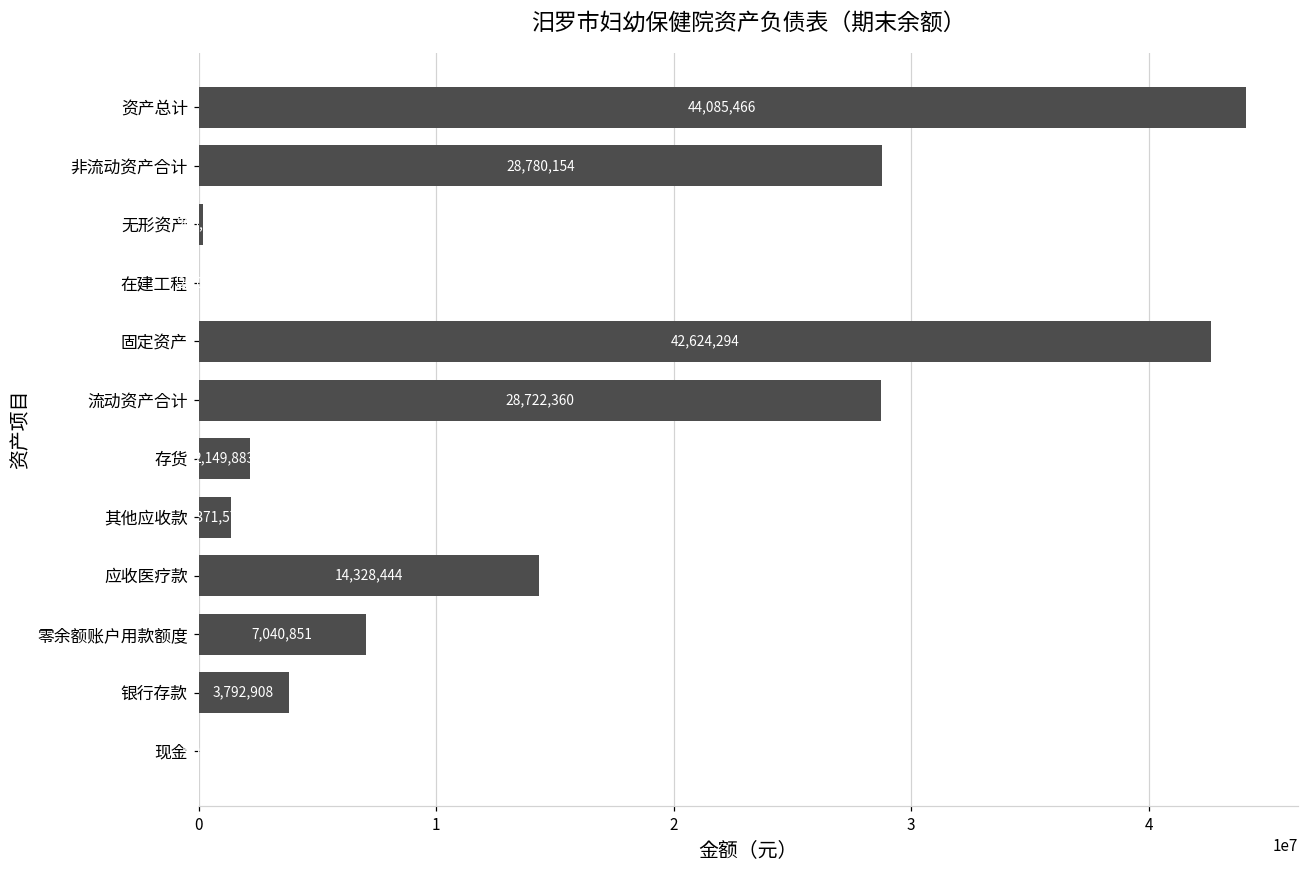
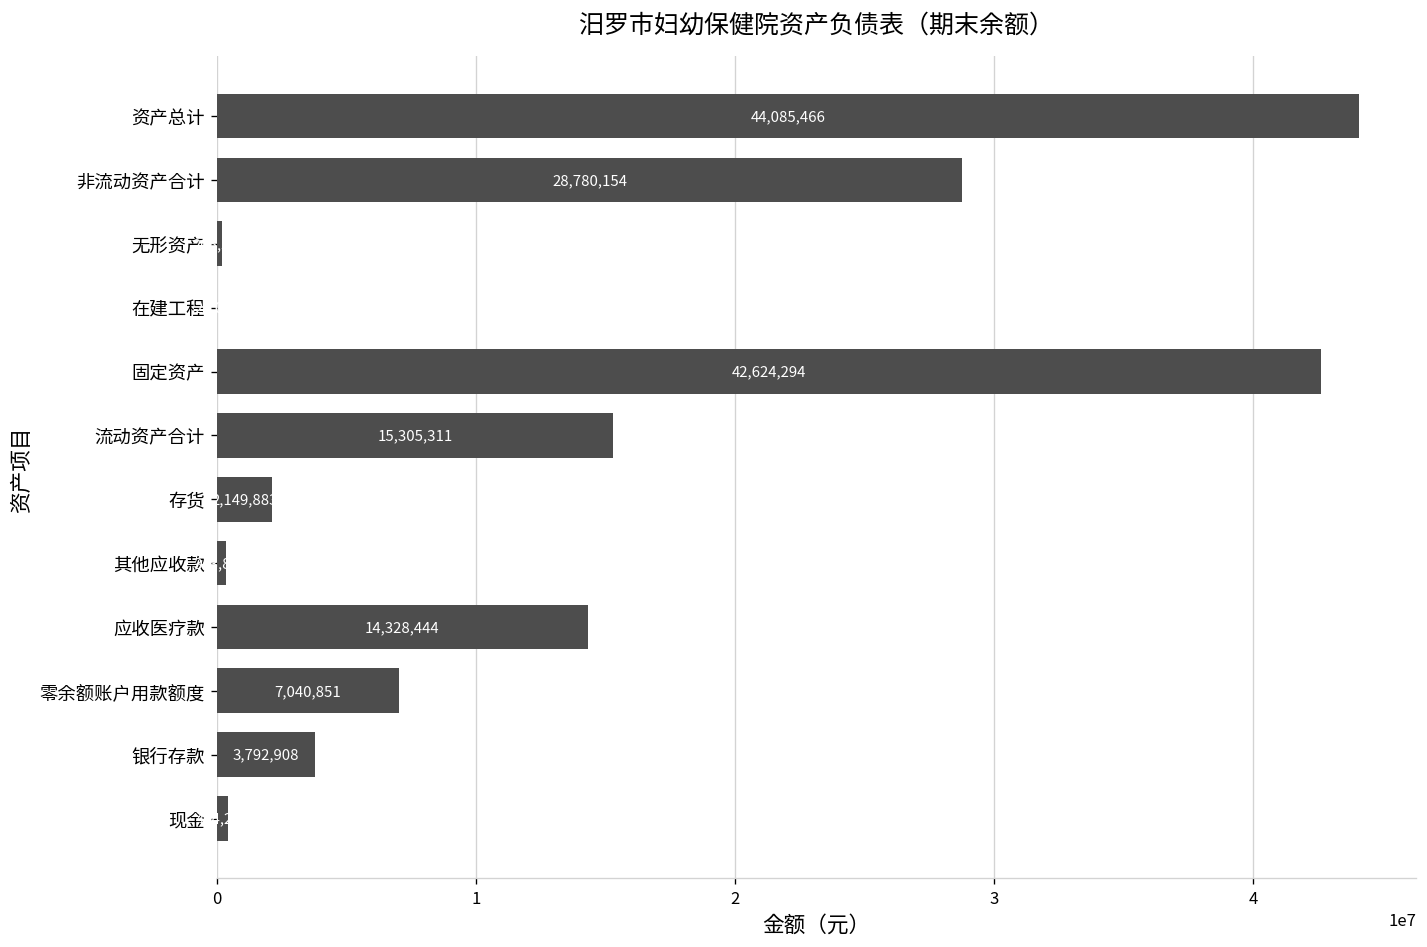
  {
    "资产总计": "44,085,466",
    "非流动资产合计": "28,780,154",
    "固定资产": "42,624,294",
-   "流动资产合计": "28,722,360",
+   "流动资产合计": "15,305,311",
    "存货": "2,149,883",
-   "其他应收款": "1400000",
+   "其他应收款": "300000",
    "应收医疗款": "14,328,444",
    "零余额账户用款额度": "7,040,851",
    "银行存款": "3,792,908",
-   "现金": "0"
+   "现金": "500000"
  }
